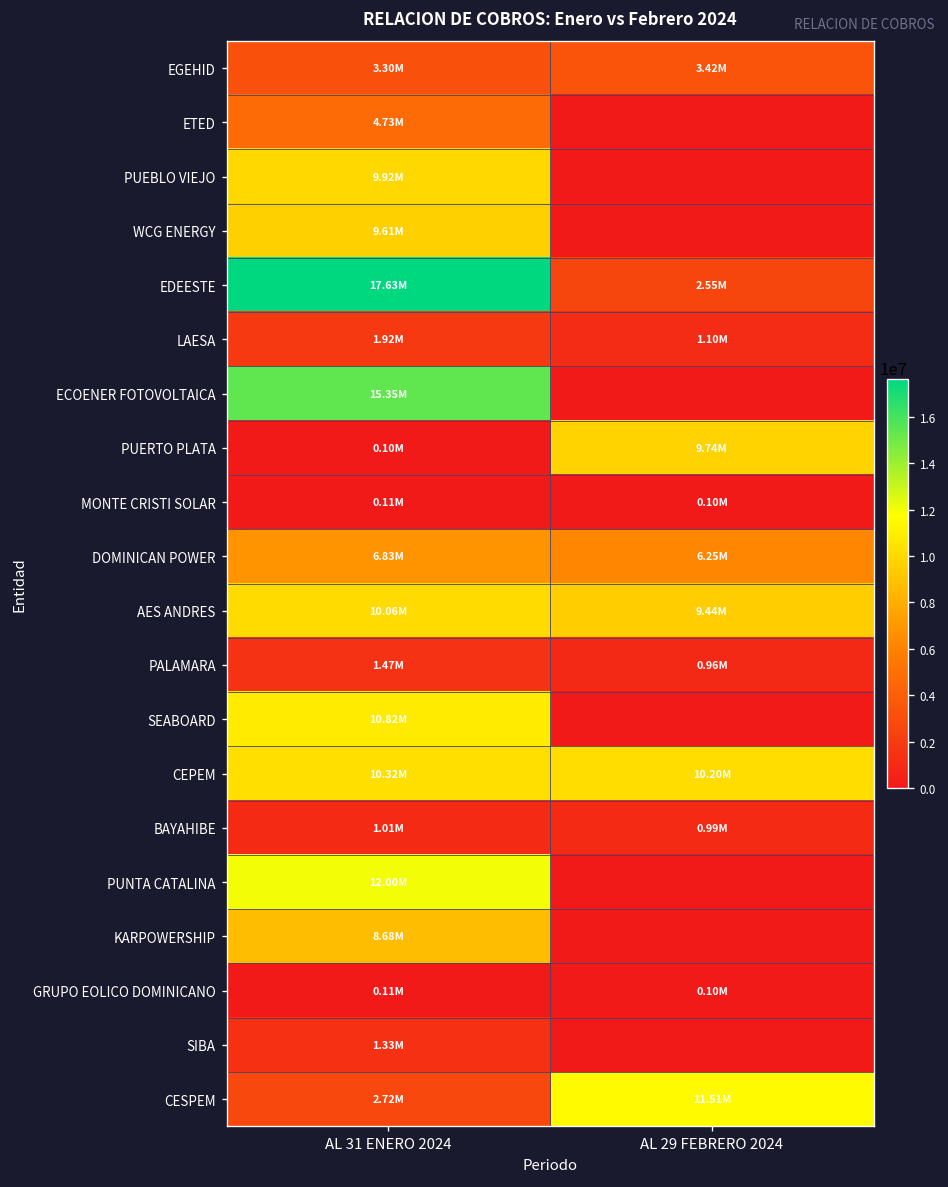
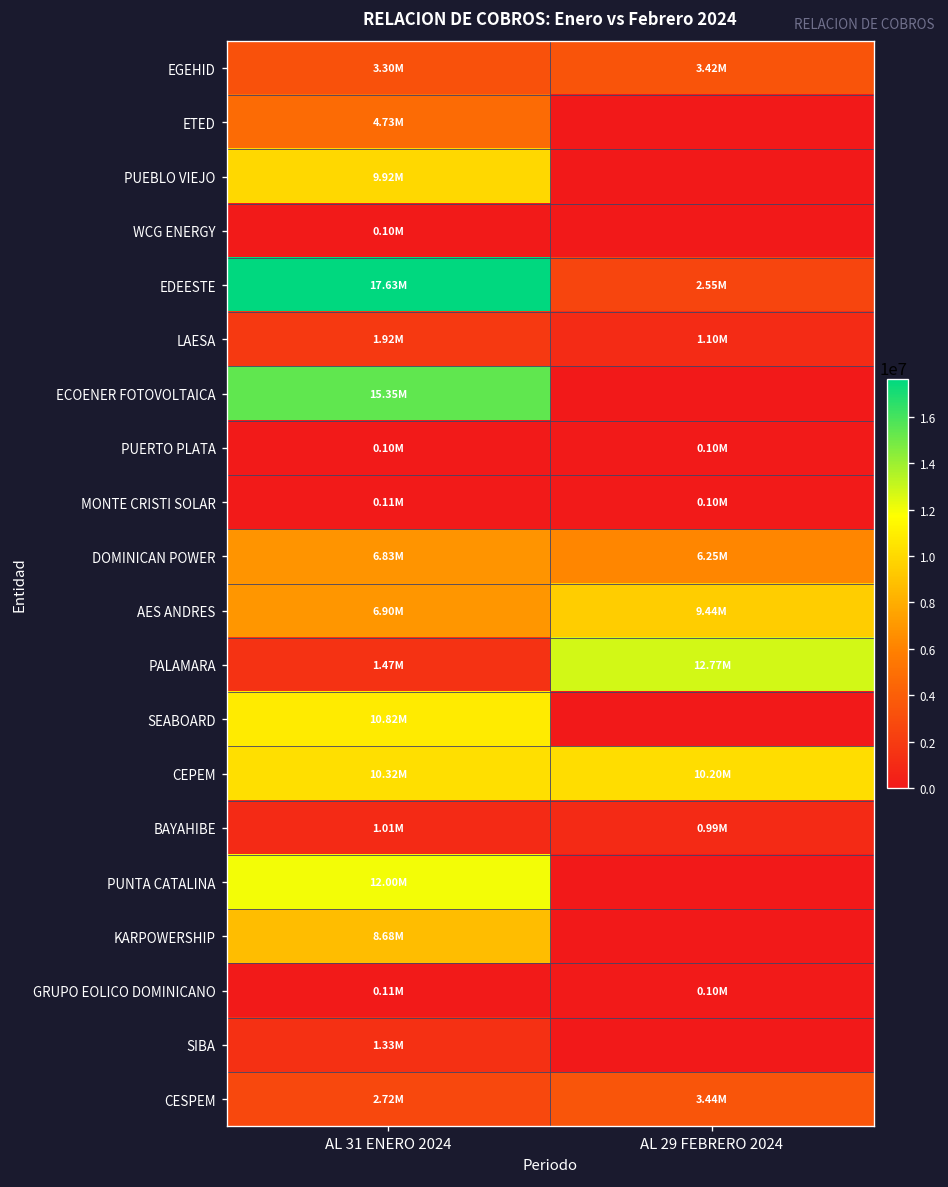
  {
    "EGEHID": {
      "AL 31 ENERO 2024": "3.30M",
      "AL 29 FEBRERO 2024": "3.42M"
    },
    "ETED": {
      "AL 31 ENERO 2024": "4.73M"
    },
    "PUEBLO VIEJO": {
      "AL 31 ENERO 2024": "9.92M"
    },
    "WCG ENERGY": {
-     "AL 31 ENERO 2024": "9.61M"
+     "AL 31 ENERO 2024": "0.10M"
    },
    "EDEESTE": {
      "AL 31 ENERO 2024": "17.63M",
      "AL 29 FEBRERO 2024": "2.55M"
    },
    "LAESA": {
      "AL 31 ENERO 2024": "1.92M",
      "AL 29 FEBRERO 2024": "1.10M"
    },
    "ECOENER FOTOVOLTAICA": {
      "AL 31 ENERO 2024": "15.35M"
    },
    "PUERTO PLATA": {
      "AL 31 ENERO 2024": "0.10M",
-     "AL 29 FEBRERO 2024": "9.74M"
+     "AL 29 FEBRERO 2024": "0.10M"
    },
    "MONTE CRISTI SOLAR": {
      "AL 31 ENERO 2024": "0.11M",
      "AL 29 FEBRERO 2024": "0.10M"
    },
    "DOMINICAN POWER": {
      "AL 31 ENERO 2024": "6.83M",
      "AL 29 FEBRERO 2024": "6.25M"
    },
    "AES ANDRES": {
-     "AL 31 ENERO 2024": "10.06M",
+     "AL 31 ENERO 2024": "6.90M",
      "AL 29 FEBRERO 2024": "9.44M"
    },
    "PALAMARA": {
      "AL 31 ENERO 2024": "1.47M",
-     "AL 29 FEBRERO 2024": "0.96M"
+     "AL 29 FEBRERO 2024": "12.77M"
    },
    "SEABOARD": {
      "AL 31 ENERO 2024": "10.82M"
    },
    "CEPEM": {
      "AL 31 ENERO 2024": "10.32M",
      "AL 29 FEBRERO 2024": "10.20M"
    },
    "BAYAHIBE": {
      "AL 31 ENERO 2024": "1.01M",
      "AL 29 FEBRERO 2024": "0.99M"
    },
    "PUNTA CATALINA": {
      "AL 31 ENERO 2024": "12.00M"
    },
    "KARPOWERSHIP": {
      "AL 31 ENERO 2024": "8.68M"
    },
    "GRUPO EOLICO DOMINICANO": {
      "AL 31 ENERO 2024": "0.11M",
      "AL 29 FEBRERO 2024": "0.10M"
    },
    "SIBA": {
      "AL 31 ENERO 2024": "1.33M"
    },
    "CESPEM": {
      "AL 31 ENERO 2024": "2.72M",
-     "AL 29 FEBRERO 2024": "11.51M"
+     "AL 29 FEBRERO 2024": "3.44M"
    }
  }
